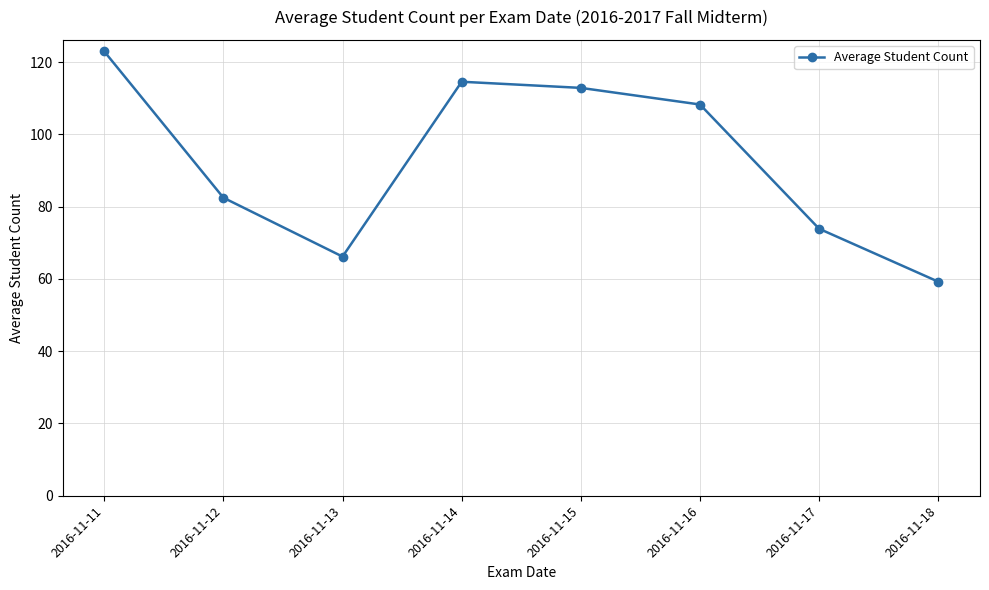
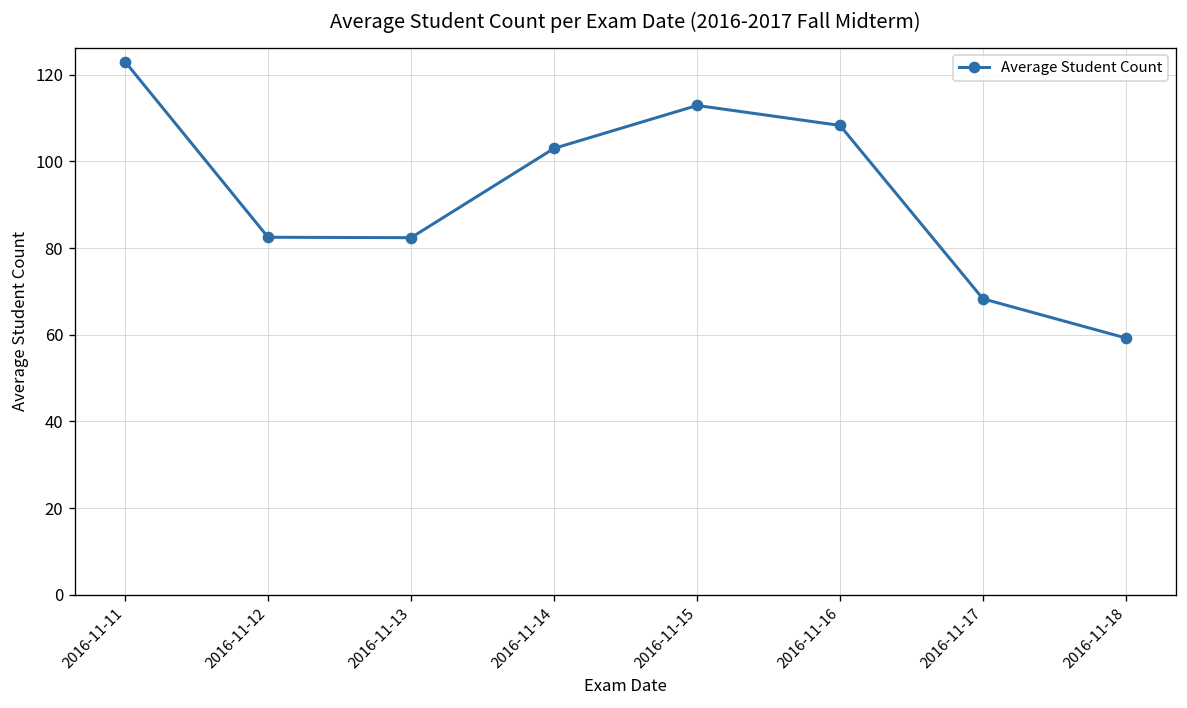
  {
    "2016-11-11": 123,
    "2016-11-12": 83,
-   "2016-11-13": 66,
-   "2016-11-14": 115,
+   "2016-11-13": 82,
+   "2016-11-14": 103,
    "2016-11-15": 113,
    "2016-11-16": 108,
-   "2016-11-17": 74,
+   "2016-11-17": 68,
    "2016-11-18": 59
  }
